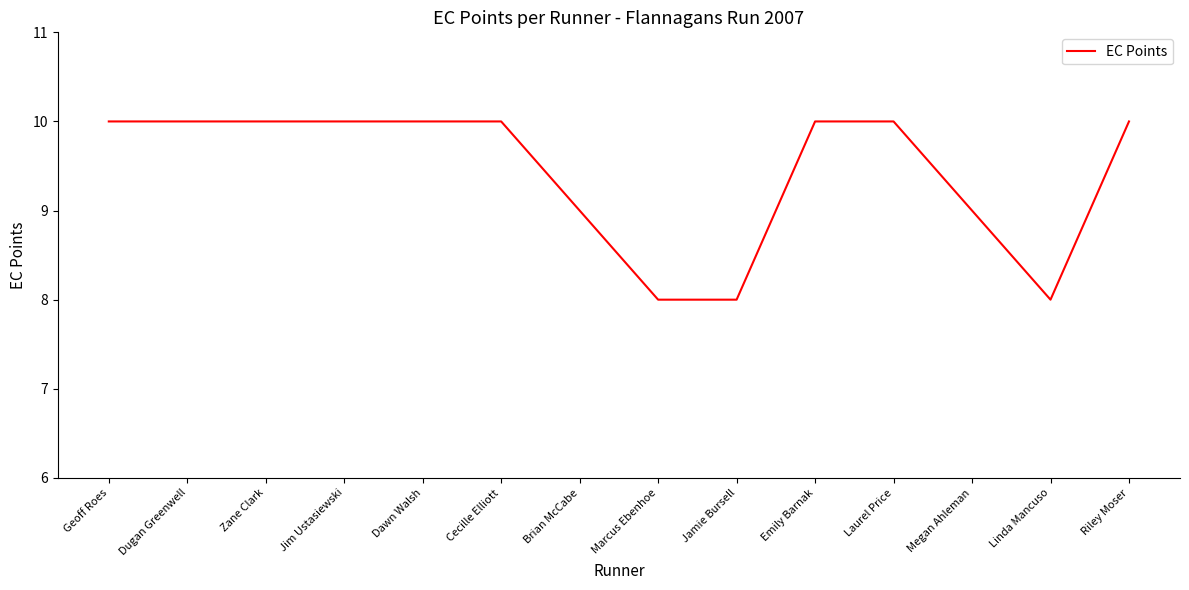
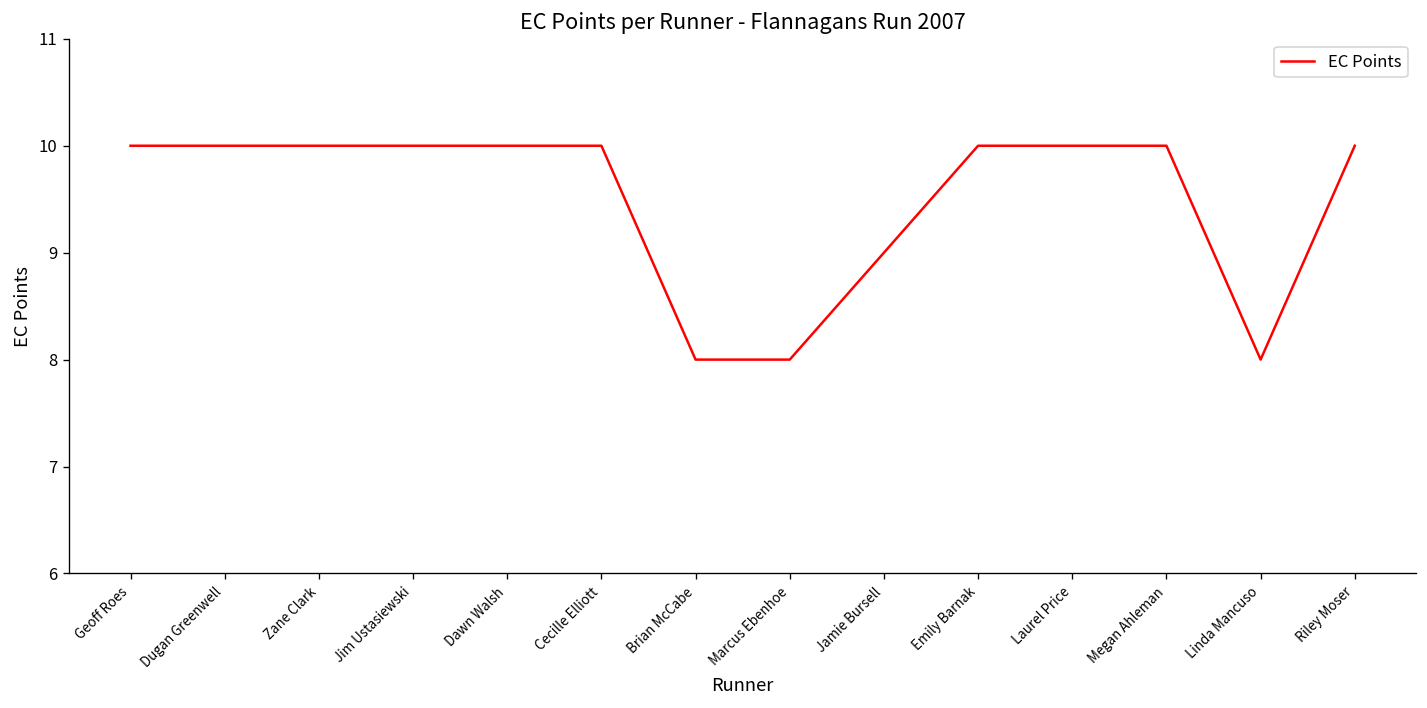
  {
    "Geoff Roes": 10,
    "Dugan Greenwell": 10,
    "Zane Clark": 10,
    "Jim Ustasiewski": 10,
    "Dawn Walsh": 10,
    "Cecille Elliott": 10,
-   "Brian McCabe": 9,
+   "Brian McCabe": 8,
    "Marcus Ebenhoe": 8,
-   "Jamie Bursell": 8,
+   "Jamie Bursell": 9,
    "Emily Barnak": 10,
    "Laurel Price": 10,
-   "Megan Ahleman": 9,
+   "Megan Ahleman": 10,
    "Linda Mancuso": 8,
    "Riley Moser": 10
  }
